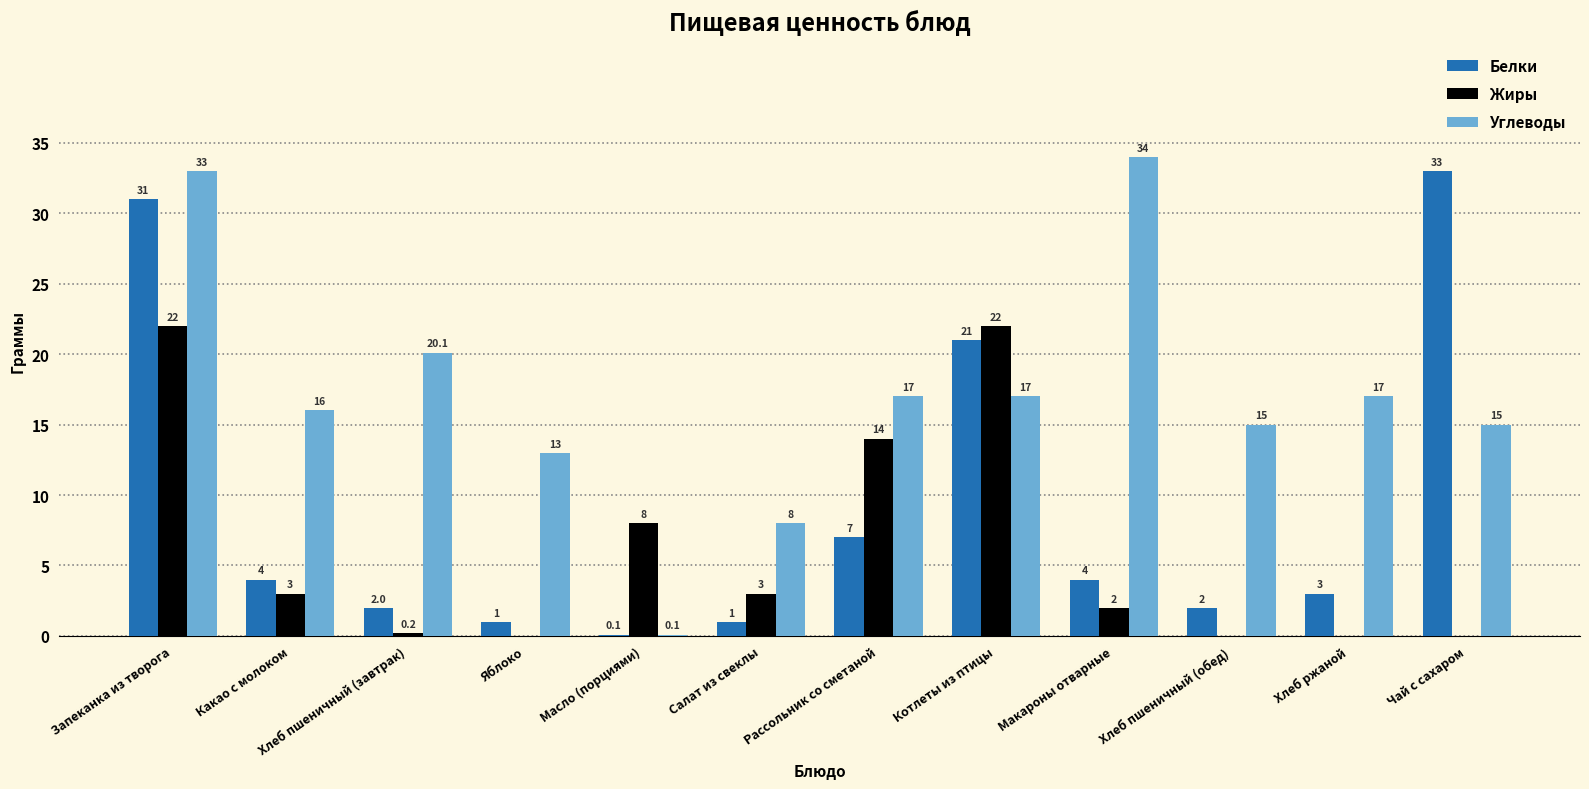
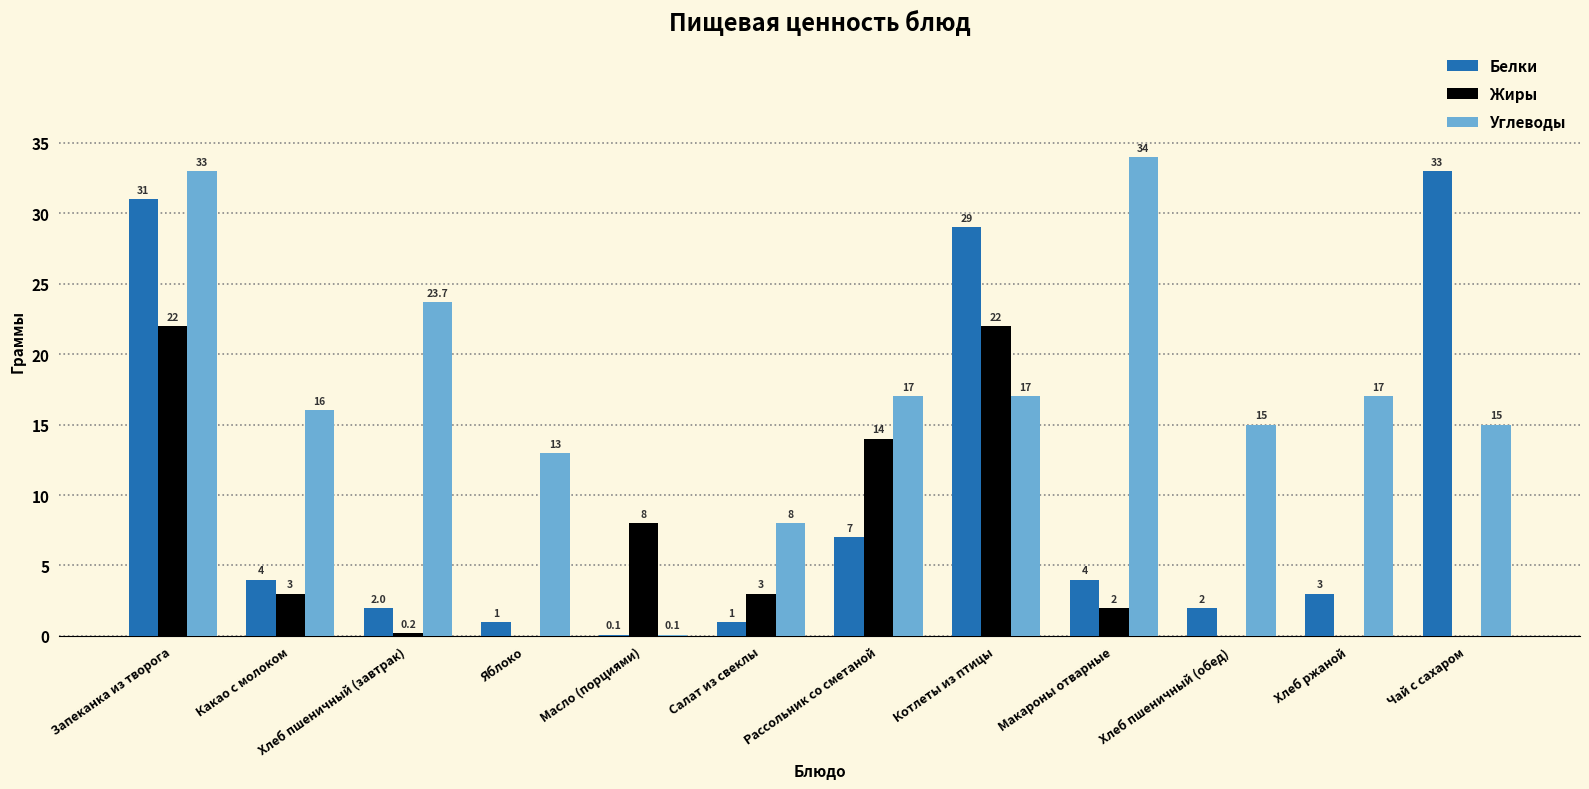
  {
    "Белки": {
      "Запеканка из творога": 31,
      "Какао с молоком": 4,
      "Хлеб пшеничный (завтрак)": 2.0,
      "Яблоко": 1,
      "Масло (порциями)": 0.1,
      "Салат из свеклы": 1,
      "Рассольник со сметаной": 7,
-     "Котлеты из птицы": 21,
+     "Котлеты из птицы": 29,
      "Макароны отварные": 4,
      "Хлеб пшеничный (обед)": 2,
      "Хлеб ржаной": 3,
      "Чай с сахаром": 33
    },
    "Жиры": {
      "Запеканка из творога": 22,
      "Какао с молоком": 3,
      "Хлеб пшеничный (завтрак)": 0.2,
      "Масло (порциями)": 8,
      "Салат из свеклы": 3,
      "Рассольник со сметаной": 14,
      "Котлеты из птицы": 22,
      "Макароны отварные": 2
    },
    "Углеводы": {
      "Запеканка из творога": 33,
      "Какао с молоком": 16,
-     "Хлеб пшеничный (завтрак)": 20.1,
+     "Хлеб пшеничный (завтрак)": 23.7,
      "Яблоко": 13,
      "Масло (порциями)": 0.1,
      "Салат из свеклы": 8,
      "Рассольник со сметаной": 17,
      "Котлеты из птицы": 17,
      "Макароны отварные": 34,
      "Хлеб пшеничный (обед)": 15,
      "Хлеб ржаной": 17,
      "Чай с сахаром": 15
    }
  }
